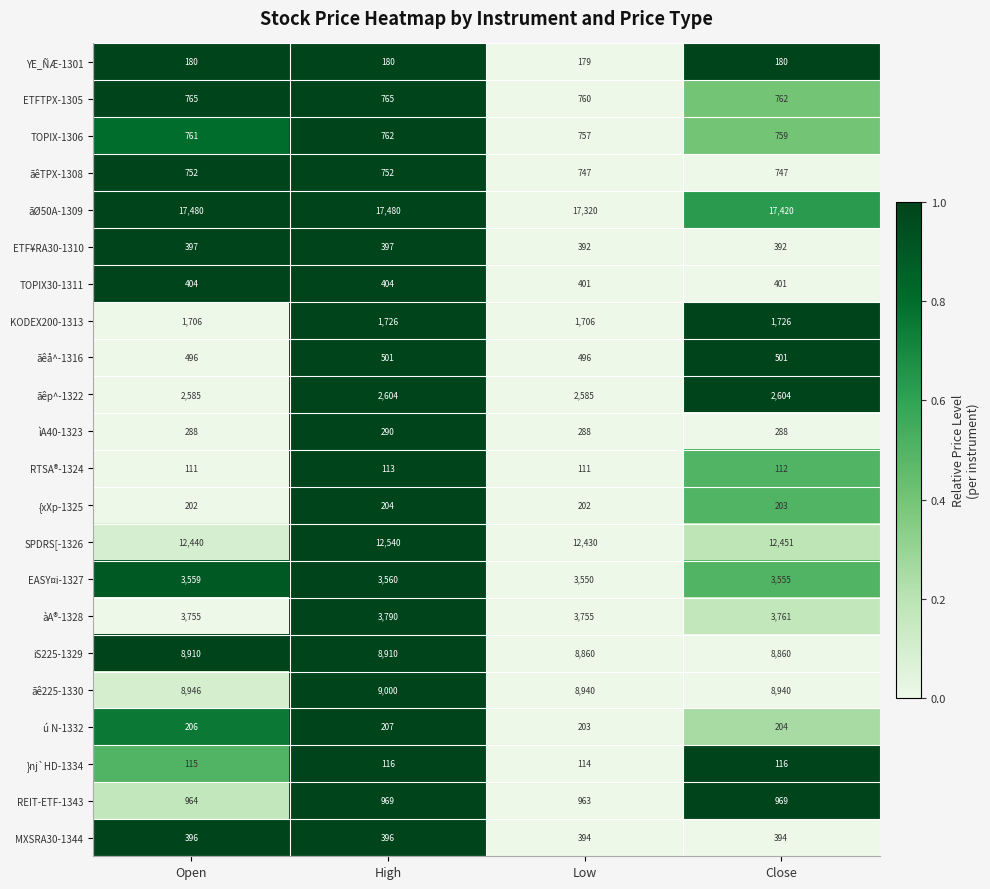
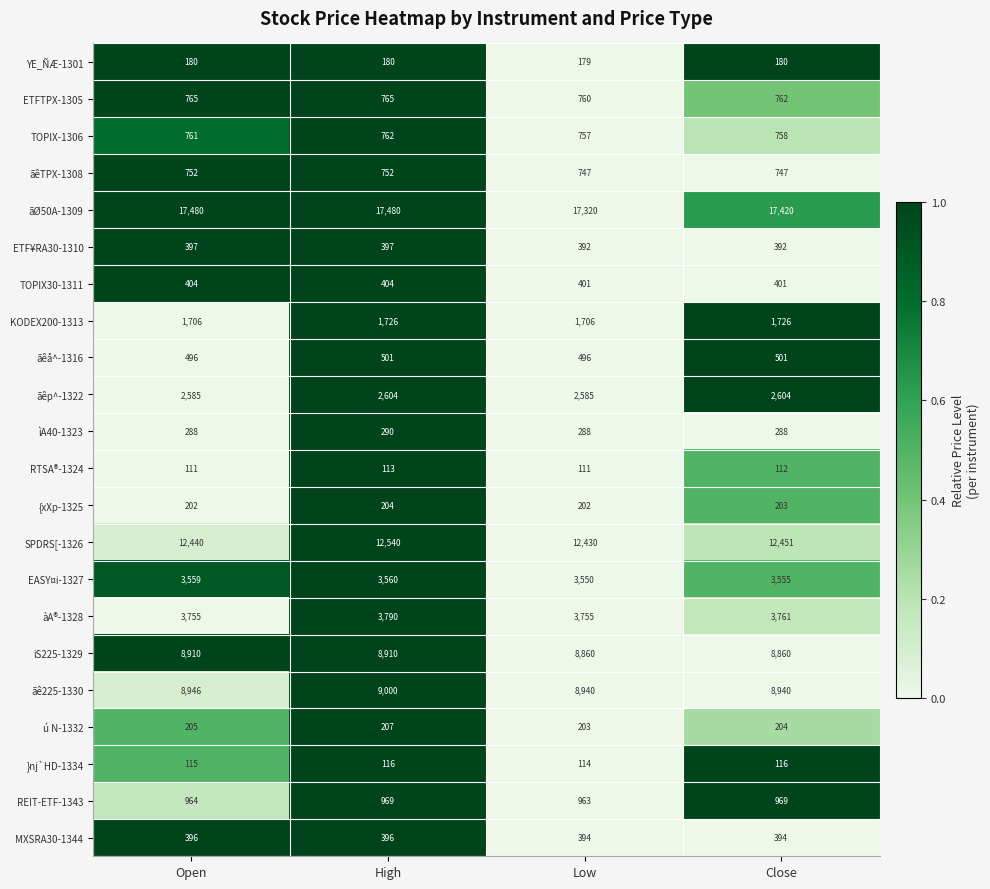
  {
    "YE_ÑÆ-1301": {
      "Open": "180",
      "High": "180",
      "Low": "179",
      "Close": "180"
    },
    "ETFTPX-1305": {
      "Open": "765",
      "High": "765",
      "Low": "760",
      "Close": "762"
    },
    "TOPIX-1306": {
      "Open": "761",
      "High": "762",
      "Low": "757",
-     "Close": "759"
+     "Close": "758"
    },
    "ãêTPX-1308": {
      "Open": "752",
      "High": "752",
      "Low": "747",
      "Close": "747"
    },
    "ãØ50A-1309": {
      "Open": "17,480",
      "High": "17,480",
      "Low": "17,320",
      "Close": "17,420"
    },
    "ETF¥RA30-1310": {
      "Open": "397",
      "High": "397",
      "Low": "392",
      "Close": "392"
    },
    "TOPIX30-1311": {
      "Open": "404",
      "High": "404",
      "Low": "401",
      "Close": "401"
    },
    "KODEX200-1313": {
      "Open": "1,706",
      "High": "1,726",
      "Low": "1,706",
      "Close": "1,726"
    },
    "ãêå^-1316": {
      "Open": "496",
      "High": "501",
      "Low": "496",
      "Close": "501"
    },
    "ãêp^-1322": {
      "Open": "2,585",
      "High": "2,604",
      "Low": "2,585",
      "Close": "2,604"
    },
    "ìA40-1323": {
      "Open": "288",
      "High": "290",
      "Low": "288",
      "Close": "288"
    },
    "RTSA®-1324": {
      "Open": "111",
      "High": "113",
      "Low": "111",
      "Close": "112"
    },
    "{xXp-1325": {
      "Open": "202",
      "High": "204",
      "Low": "202",
      "Close": "203"
    },
    "SPDRS[-1326": {
      "Open": "12,440",
      "High": "12,540",
      "Low": "12,430",
      "Close": "12,451"
    },
    "EASY¤i-1327": {
      "Open": "3,559",
      "High": "3,560",
      "Low": "3,550",
      "Close": "3,555"
    },
    "àA®-1328": {
      "Open": "3,755",
      "High": "3,790",
      "Low": "3,755",
      "Close": "3,761"
    },
    "iS225-1329": {
      "Open": "8,910",
      "High": "8,910",
      "Low": "8,860",
      "Close": "8,860"
    },
    "ãê225-1330": {
      "Open": "8,946",
      "High": "9,000",
      "Low": "8,940",
      "Close": "8,940"
    },
    "ú N-1332": {
-     "Open": "206",
+     "Open": "205",
      "High": "207",
      "Low": "203",
      "Close": "204"
    },
    "}nj`HD-1334": {
      "Open": "115",
      "High": "116",
      "Low": "114",
      "Close": "116"
    },
    "REIT-ETF-1343": {
      "Open": "964",
      "High": "969",
      "Low": "963",
      "Close": "969"
    },
    "MXSRA30-1344": {
      "Open": "396",
      "High": "396",
      "Low": "394",
      "Close": "394"
    }
  }
